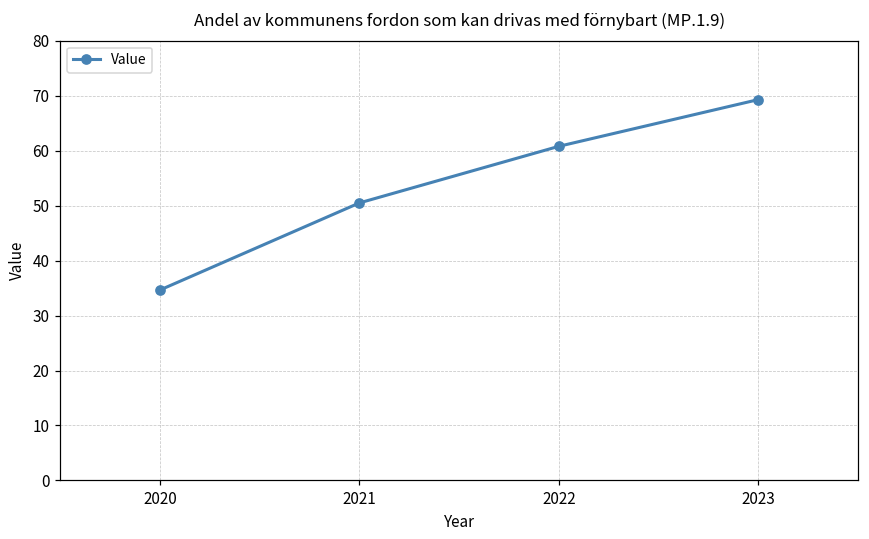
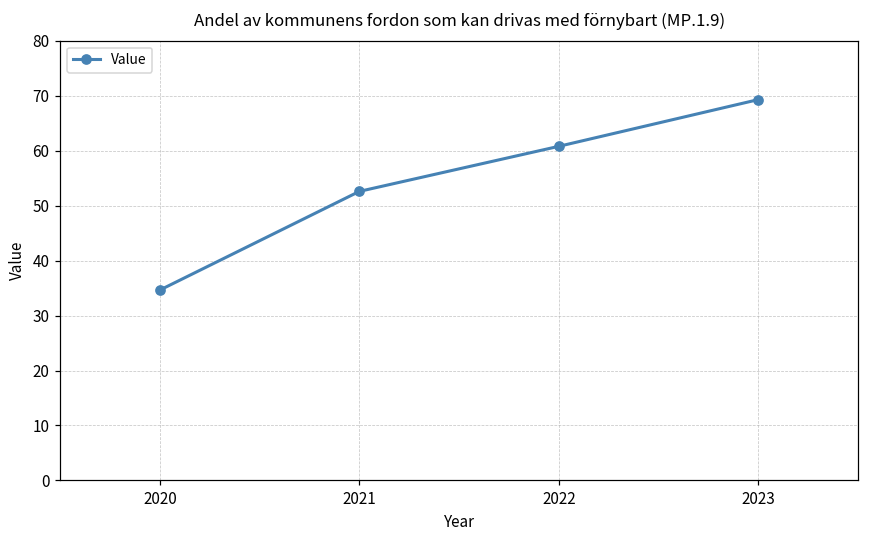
  {
    "2020": 35,
-   "2021": 51,
+   "2021": 53,
    "2022": 61,
    "2023": 69
  }
